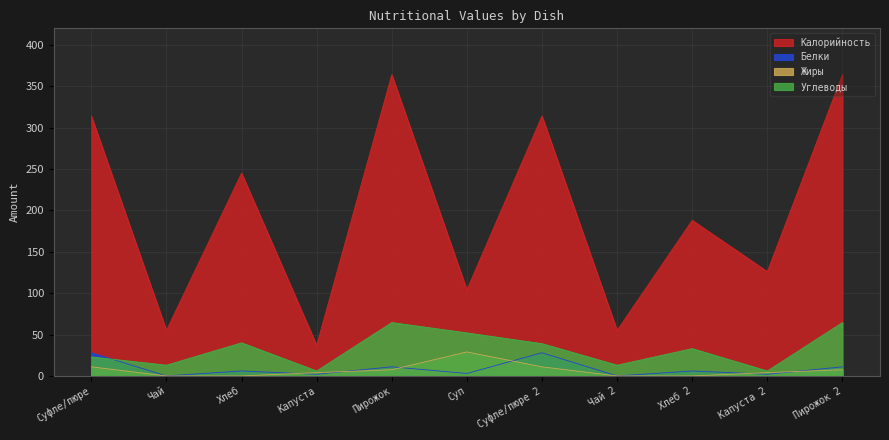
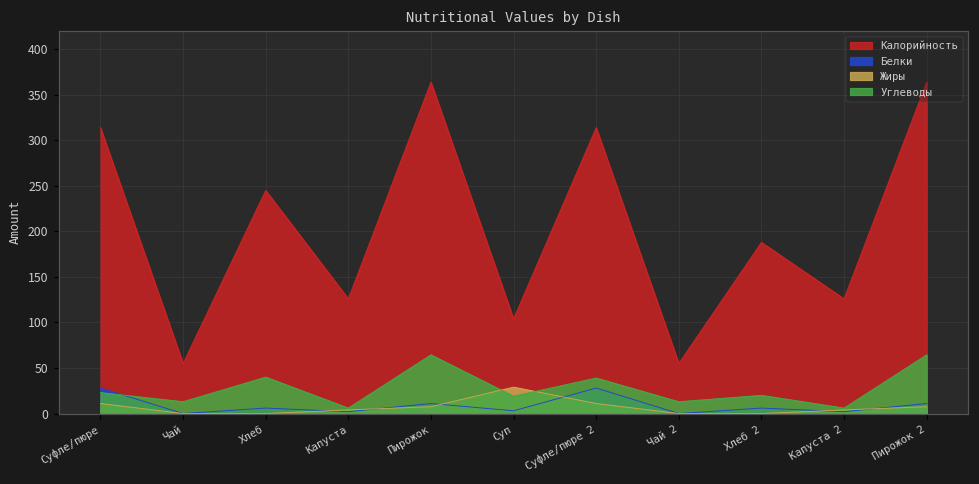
  {
    "Калорийность": {
      "Суфле/пюре": 310,
      "Чай": 60,
      "Хлеб": 250,
-     "Капуста": 40,
+     "Капуста": 130,
      "Пирожок": 360,
      "Суп": 100,
      "Суфле/пюре 2": 310,
      "Чай 2": 60,
      "Хлеб 2": 190,
      "Капуста 2": 130
    },
    "Белки": {
      "Суфле/пюре": 30,
      "Хлеб": 10,
      "Пирожок": 10,
      "Суп": 0,
      "Суфле/пюре 2": 30,
      "Хлеб 2": 10,
      "Пирожок 2": 10
    },
    "Жиры": {
      "Суфле/пюре": 10,
      "Хлеб": 0,
      "Пирожок": 10,
      "Суп": 30,
      "Суфле/пюре 2": 10,
      "Хлеб 2": 0,
      "Пирожок 2": 10
    },
    "Углеводы": {
      "Суфле/пюре": 20,
      "Чай": 10,
      "Хлеб": 40,
      "Пирожок": 60,
-     "Суп": 50,
+     "Суп": 20,
      "Суфле/пюре 2": 40,
      "Чай 2": 10,
-     "Хлеб 2": 30,
+     "Хлеб 2": 20,
      "Пирожок 2": 60
    }
  }
